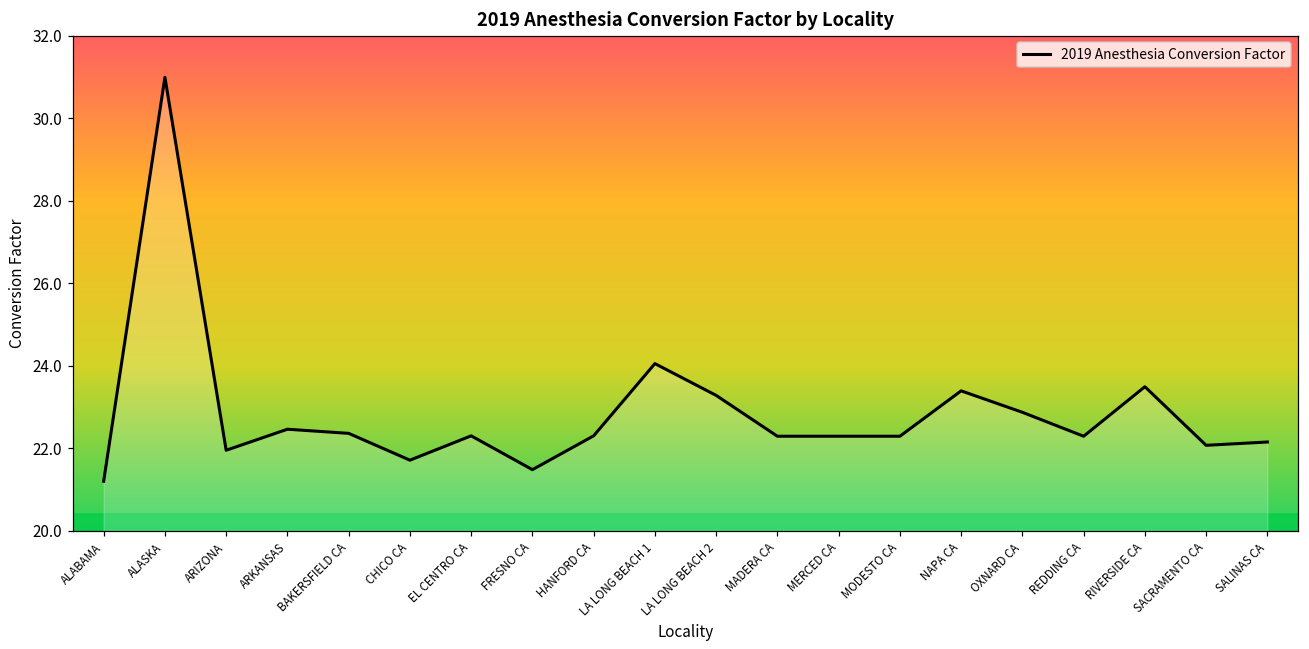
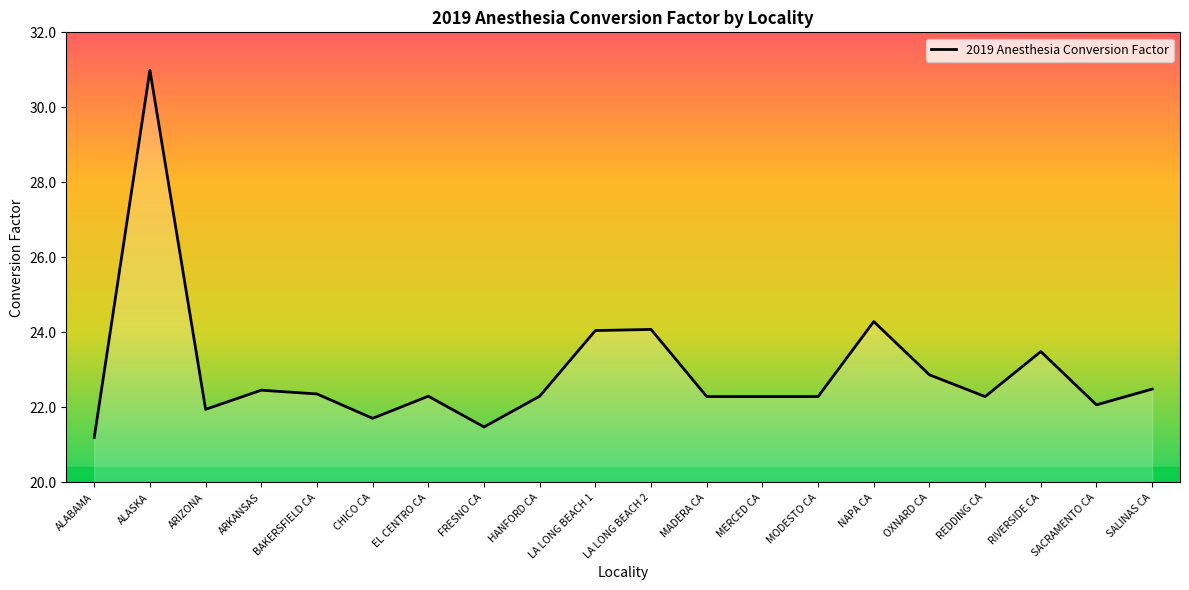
  {
    "ALABAMA": 21.2,
    "ALASKA": 31.0,
    "ARIZONA": 22.0,
    "ARKANSAS": 22.5,
    "BAKERSFIELD CA": 22.4,
    "CHICO CA": 21.7,
    "EL CENTRO CA": 22.3,
    "FRESNO CA": 21.5,
    "HANFORD CA": 22.3,
    "LA LONG BEACH 1": 24.1,
-   "LA LONG BEACH 2": 23.3,
+   "LA LONG BEACH 2": 24.1,
    "MADERA CA": 22.3,
    "MERCED CA": 22.3,
    "MODESTO CA": 22.3,
-   "NAPA CA": 23.4,
+   "NAPA CA": 24.3,
    "OXNARD CA": 22.9,
    "REDDING CA": 22.3,
    "RIVERSIDE CA": 23.5,
    "SACRAMENTO CA": 22.1,
-   "SALINAS CA": 22.2
+   "SALINAS CA": 22.5
  }
